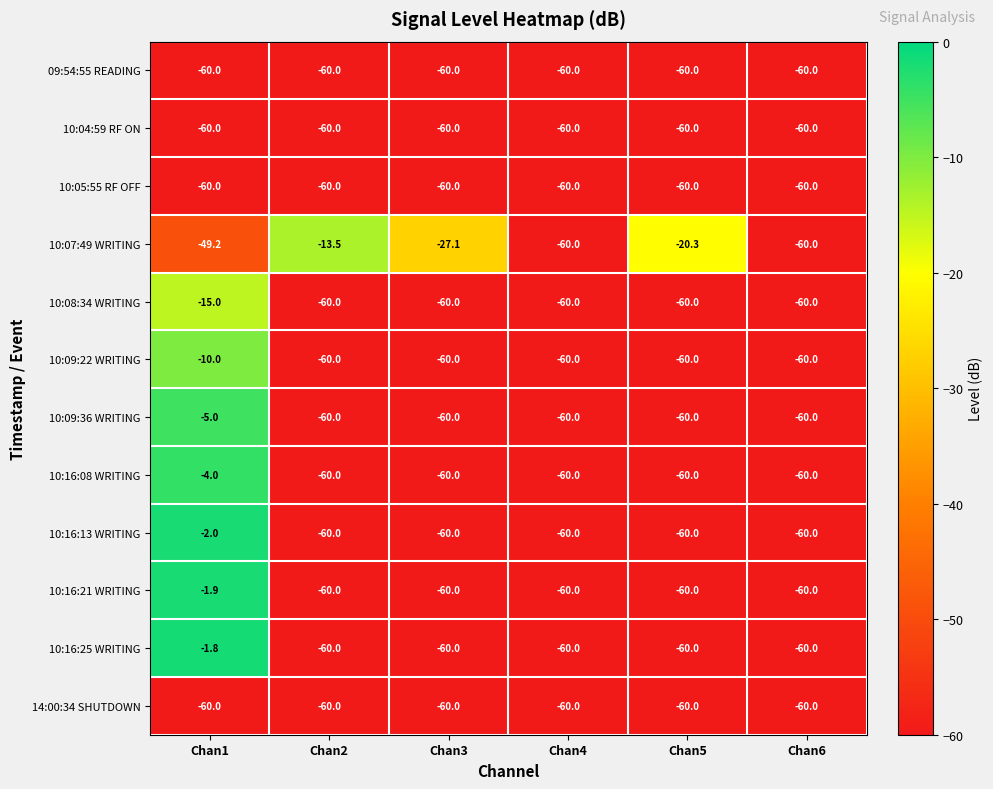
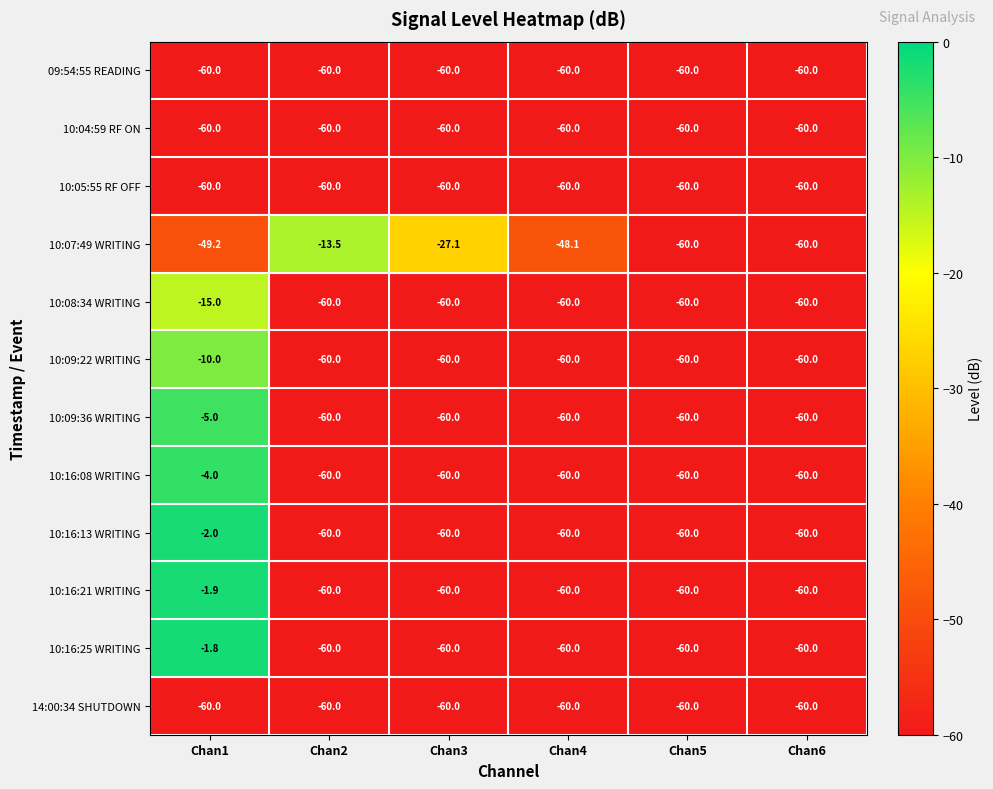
  {
    "09:54:55 READING": {
      "Chan1": -60.0,
      "Chan2": -60.0,
      "Chan3": -60.0,
      "Chan4": -60.0,
      "Chan5": -60.0,
      "Chan6": -60.0
    },
    "10:04:59 RF ON": {
      "Chan1": -60.0,
      "Chan2": -60.0,
      "Chan3": -60.0,
      "Chan4": -60.0,
      "Chan5": -60.0,
      "Chan6": -60.0
    },
    "10:05:55 RF OFF": {
      "Chan1": -60.0,
      "Chan2": -60.0,
      "Chan3": -60.0,
      "Chan4": -60.0,
      "Chan5": -60.0,
      "Chan6": -60.0
    },
    "10:07:49 WRITING": {
      "Chan1": -49.2,
      "Chan2": -13.5,
      "Chan3": -27.1,
-     "Chan4": -60.0,
-     "Chan5": -20.3,
+     "Chan4": -48.1,
+     "Chan5": -60.0,
      "Chan6": -60.0
    },
    "10:08:34 WRITING": {
      "Chan1": -15.0,
      "Chan2": -60.0,
      "Chan3": -60.0,
      "Chan4": -60.0,
      "Chan5": -60.0,
      "Chan6": -60.0
    },
    "10:09:22 WRITING": {
      "Chan1": -10.0,
      "Chan2": -60.0,
      "Chan3": -60.0,
      "Chan4": -60.0,
      "Chan5": -60.0,
      "Chan6": -60.0
    },
    "10:09:36 WRITING": {
      "Chan1": -5.0,
      "Chan2": -60.0,
      "Chan3": -60.0,
      "Chan4": -60.0,
      "Chan5": -60.0,
      "Chan6": -60.0
    },
    "10:16:08 WRITING": {
      "Chan1": -4.0,
      "Chan2": -60.0,
      "Chan3": -60.0,
      "Chan4": -60.0,
      "Chan5": -60.0,
      "Chan6": -60.0
    },
    "10:16:13 WRITING": {
      "Chan1": -2.0,
      "Chan2": -60.0,
      "Chan3": -60.0,
      "Chan4": -60.0,
      "Chan5": -60.0,
      "Chan6": -60.0
    },
    "10:16:21 WRITING": {
      "Chan1": -1.9,
      "Chan2": -60.0,
      "Chan3": -60.0,
      "Chan4": -60.0,
      "Chan5": -60.0,
      "Chan6": -60.0
    },
    "10:16:25 WRITING": {
      "Chan1": -1.8,
      "Chan2": -60.0,
      "Chan3": -60.0,
      "Chan4": -60.0,
      "Chan5": -60.0,
      "Chan6": -60.0
    },
    "14:00:34 SHUTDOWN": {
      "Chan1": -60.0,
      "Chan2": -60.0,
      "Chan3": -60.0,
      "Chan4": -60.0,
      "Chan5": -60.0,
      "Chan6": -60.0
    }
  }
